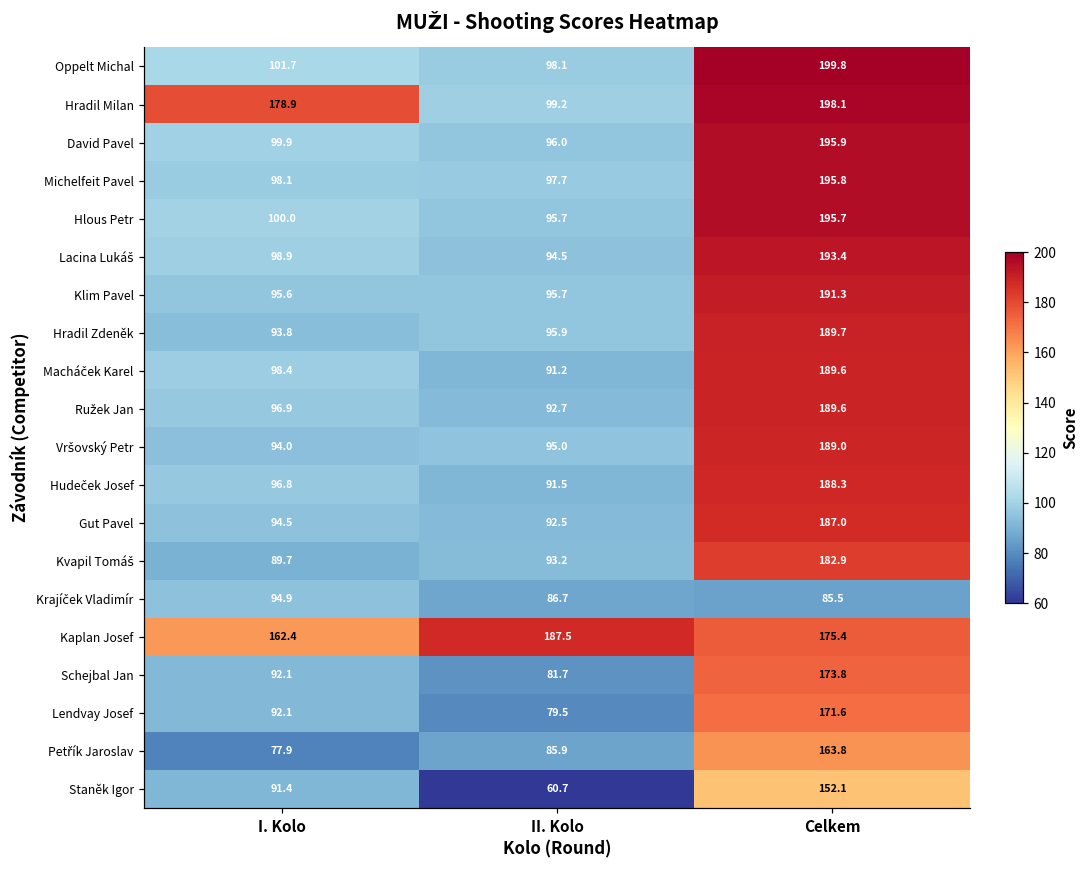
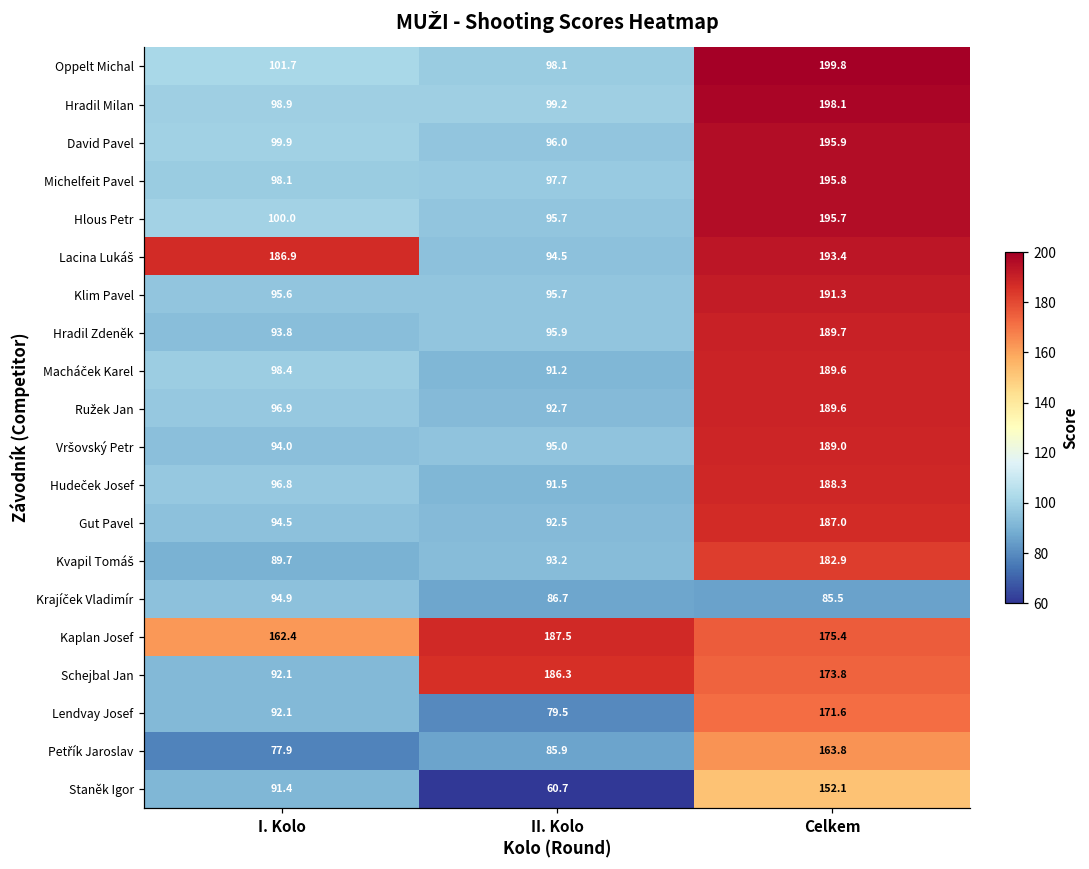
  {
    "Oppelt Michal": {
      "I. Kolo": 101.7,
      "II. Kolo": 98.1,
      "Celkem": 199.8
    },
    "Hradil Milan": {
-     "I. Kolo": 178.9,
+     "I. Kolo": 98.9,
      "II. Kolo": 99.2,
      "Celkem": 198.1
    },
    "David Pavel": {
      "I. Kolo": 99.9,
      "II. Kolo": 96.0,
      "Celkem": 195.9
    },
    "Michelfeit Pavel": {
      "I. Kolo": 98.1,
      "II. Kolo": 97.7,
      "Celkem": 195.8
    },
    "Hlous Petr": {
      "I. Kolo": 100.0,
      "II. Kolo": 95.7,
      "Celkem": 195.7
    },
    "Lacina Lukáš": {
-     "I. Kolo": 98.9,
+     "I. Kolo": 186.9,
      "II. Kolo": 94.5,
      "Celkem": 193.4
    },
    "Klim Pavel": {
      "I. Kolo": 95.6,
      "II. Kolo": 95.7,
      "Celkem": 191.3
    },
    "Hradil Zdeněk": {
      "I. Kolo": 93.8,
      "II. Kolo": 95.9,
      "Celkem": 189.7
    },
    "Macháček Karel": {
      "I. Kolo": 98.4,
      "II. Kolo": 91.2,
      "Celkem": 189.6
    },
    "Ružek Jan": {
      "I. Kolo": 96.9,
      "II. Kolo": 92.7,
      "Celkem": 189.6
    },
    "Vršovský Petr": {
      "I. Kolo": 94.0,
      "II. Kolo": 95.0,
      "Celkem": 189.0
    },
    "Hudeček Josef": {
      "I. Kolo": 96.8,
      "II. Kolo": 91.5,
      "Celkem": 188.3
    },
    "Gut Pavel": {
      "I. Kolo": 94.5,
      "II. Kolo": 92.5,
      "Celkem": 187.0
    },
    "Kvapil Tomáš": {
      "I. Kolo": 89.7,
      "II. Kolo": 93.2,
      "Celkem": 182.9
    },
    "Krajíček Vladimír": {
      "I. Kolo": 94.9,
      "II. Kolo": 86.7,
      "Celkem": 85.5
    },
    "Kaplan Josef": {
      "I. Kolo": 162.4,
      "II. Kolo": 187.5,
      "Celkem": 175.4
    },
    "Schejbal Jan": {
      "I. Kolo": 92.1,
-     "II. Kolo": 81.7,
+     "II. Kolo": 186.3,
      "Celkem": 173.8
    },
    "Lendvay Josef": {
      "I. Kolo": 92.1,
      "II. Kolo": 79.5,
      "Celkem": 171.6
    },
    "Petřík Jaroslav": {
      "I. Kolo": 77.9,
      "II. Kolo": 85.9,
      "Celkem": 163.8
    },
    "Staněk Igor": {
      "I. Kolo": 91.4,
      "II. Kolo": 60.7,
      "Celkem": 152.1
    }
  }
